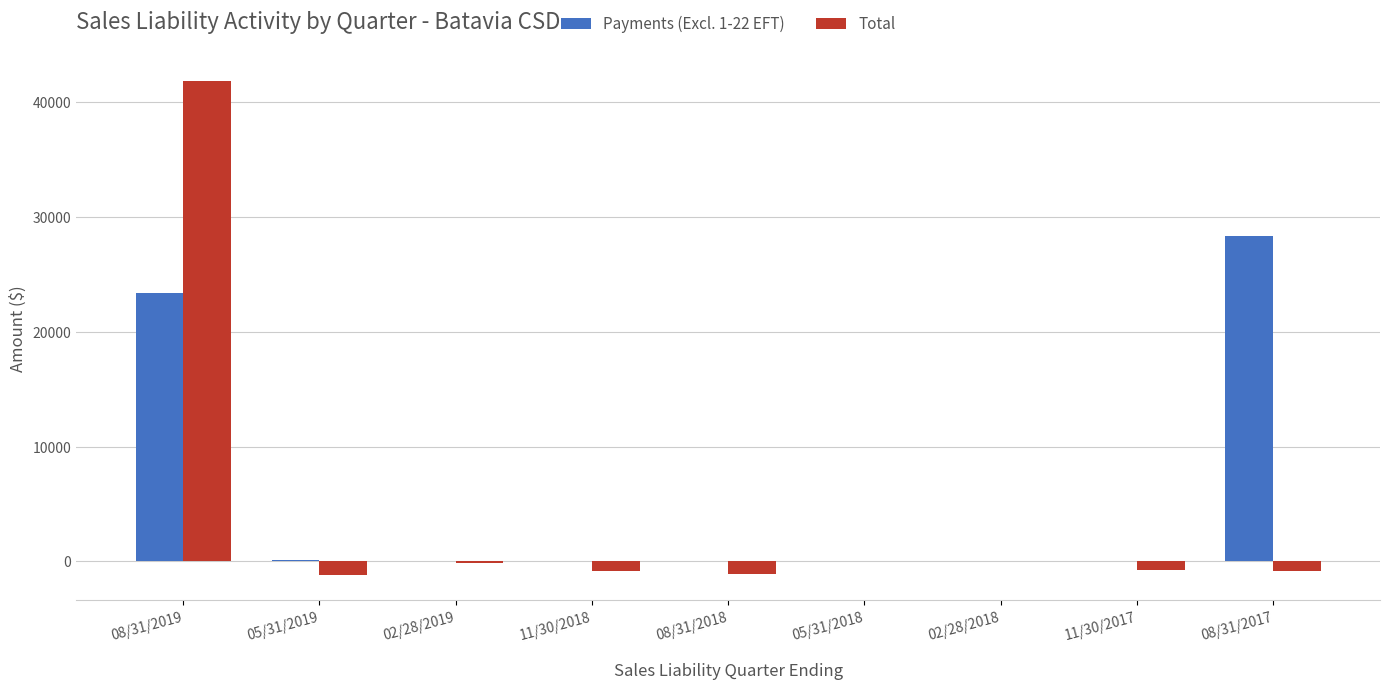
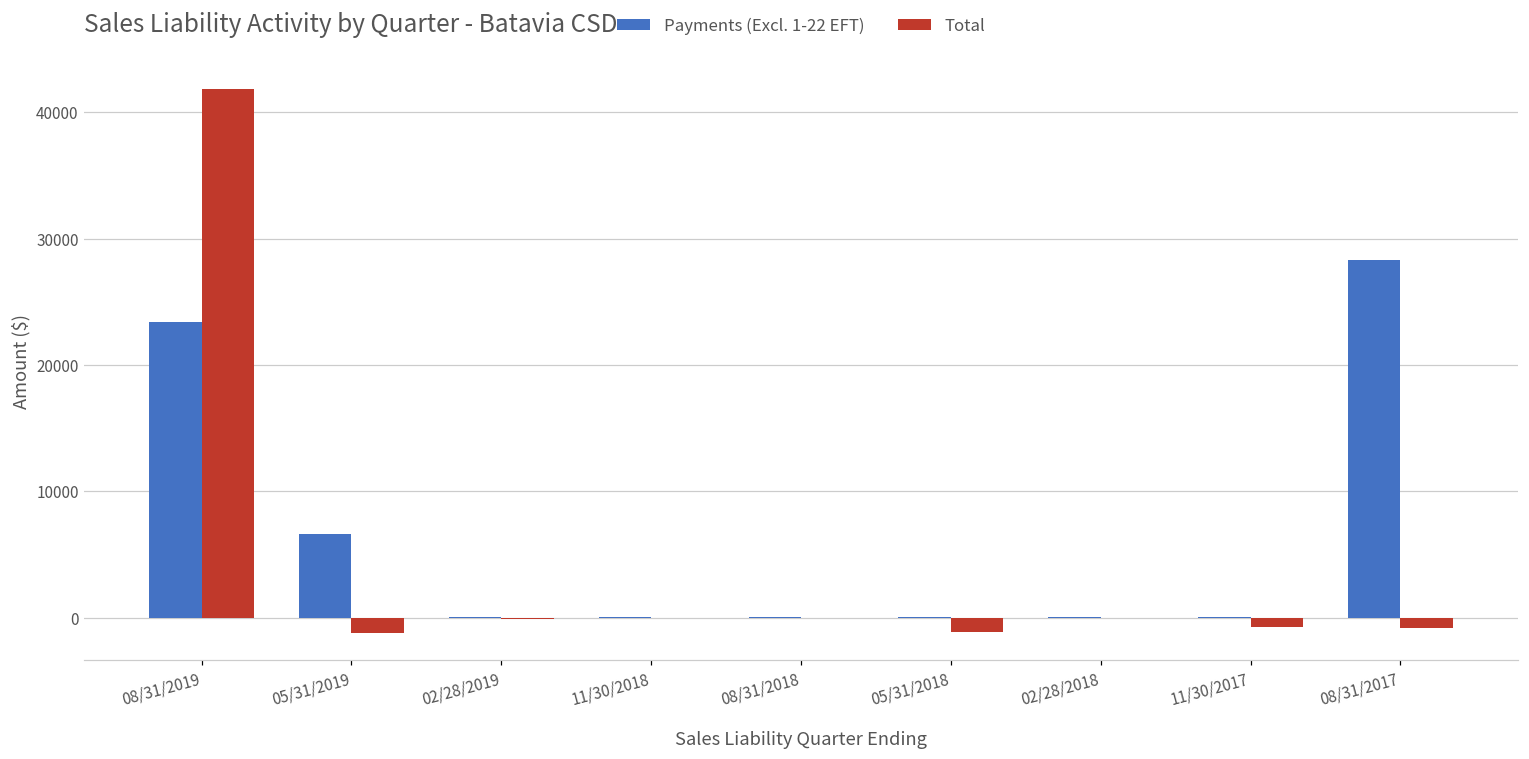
  {
    "Payments (Excl. 1-22 EFT)": {
      "08/31/2019": 23400,
-     "05/31/2019": 100,
+     "05/31/2019": 6600,
      "08/31/2017": 28300
    },
    "Total": {
      "08/31/2019": 41800,
      "05/31/2019": -1200,
-     "11/30/2018": -900,
-     "08/31/2018": -1100,
-     "05/31/2018": 0,
+     "11/30/2018": 0,
+     "08/31/2018": 0,
+     "05/31/2018": -1100,
      "11/30/2017": -700,
      "08/31/2017": -800
    }
  }
